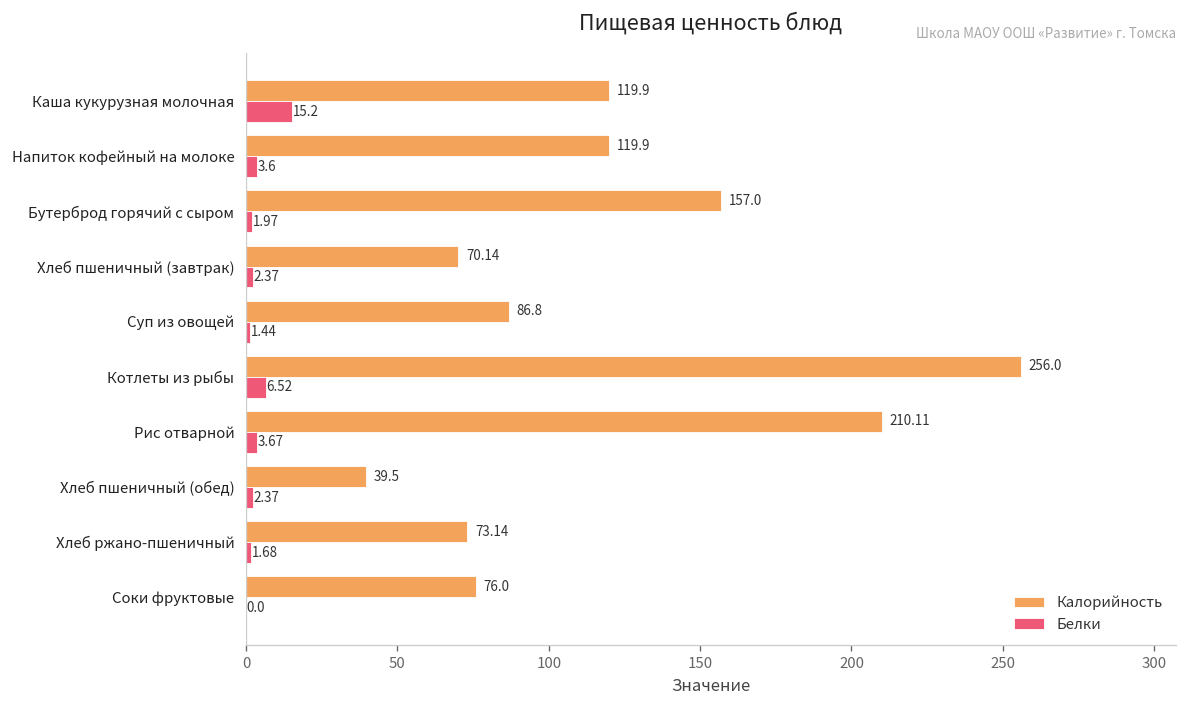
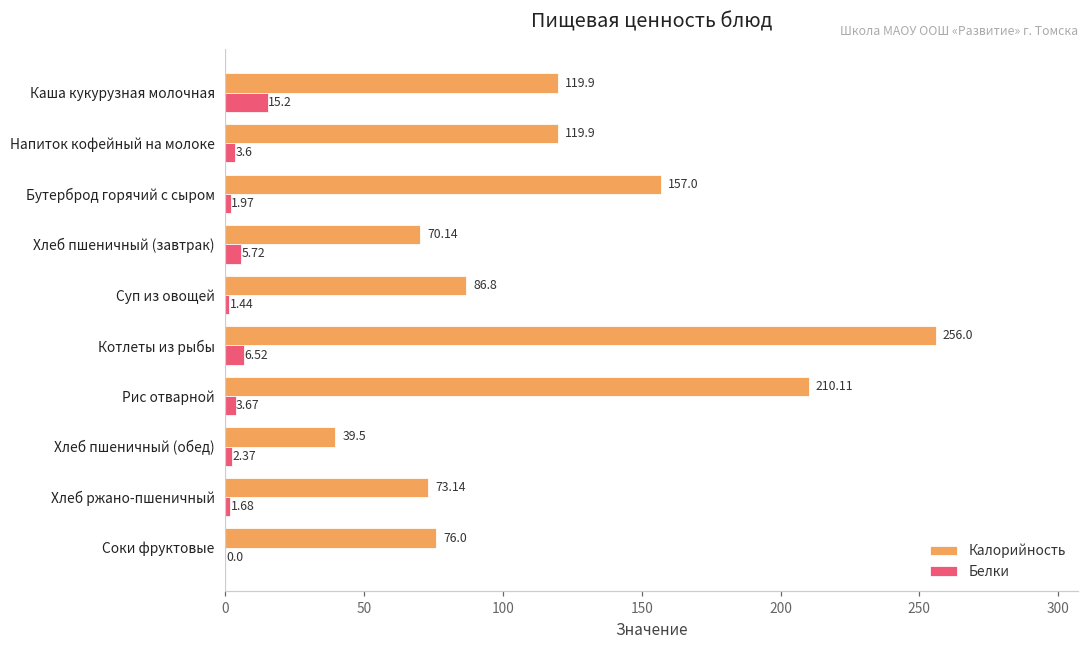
  {
    "Калорийность": {
      "Каша кукурузная молочная": 119.9,
      "Напиток кофейный на молоке": 119.9,
      "Бутерброд горячий с сыром": 157.0,
      "Хлеб пшеничный (завтрак)": 70.14,
      "Суп из овощей": 86.8,
      "Котлеты из рыбы": 256.0,
      "Рис отварной": 210.11,
      "Хлеб пшеничный (обед)": 39.5,
      "Хлеб ржано-пшеничный": 73.14,
      "Соки фруктовые": 76.0
    },
    "Белки": {
      "Каша кукурузная молочная": 15.2,
      "Напиток кофейный на молоке": 3.6,
      "Бутерброд горячий с сыром": 1.97,
-     "Хлеб пшеничный (завтрак)": 2.37,
+     "Хлеб пшеничный (завтрак)": 5.72,
      "Суп из овощей": 1.44,
      "Котлеты из рыбы": 6.52,
      "Рис отварной": 3.67,
      "Хлеб пшеничный (обед)": 2.37,
      "Хлеб ржано-пшеничный": 1.68,
      "Соки фруктовые": 0.0
    }
  }
